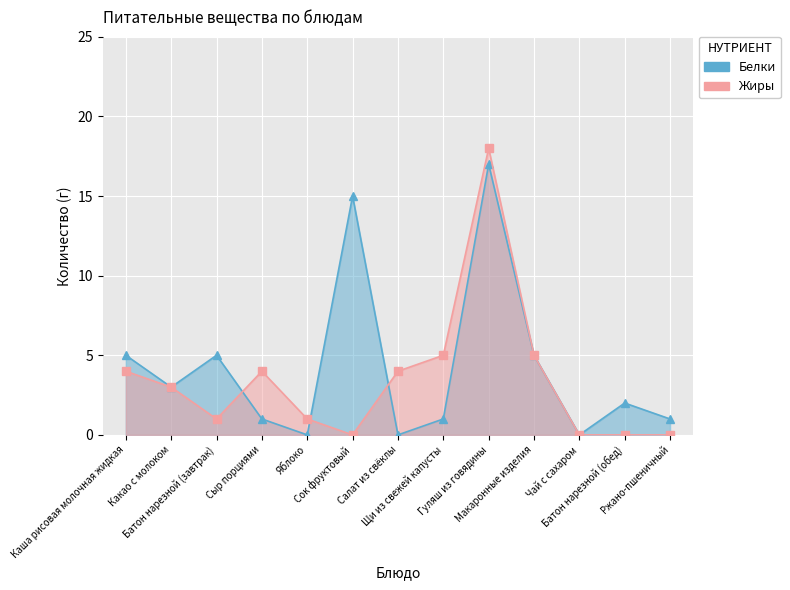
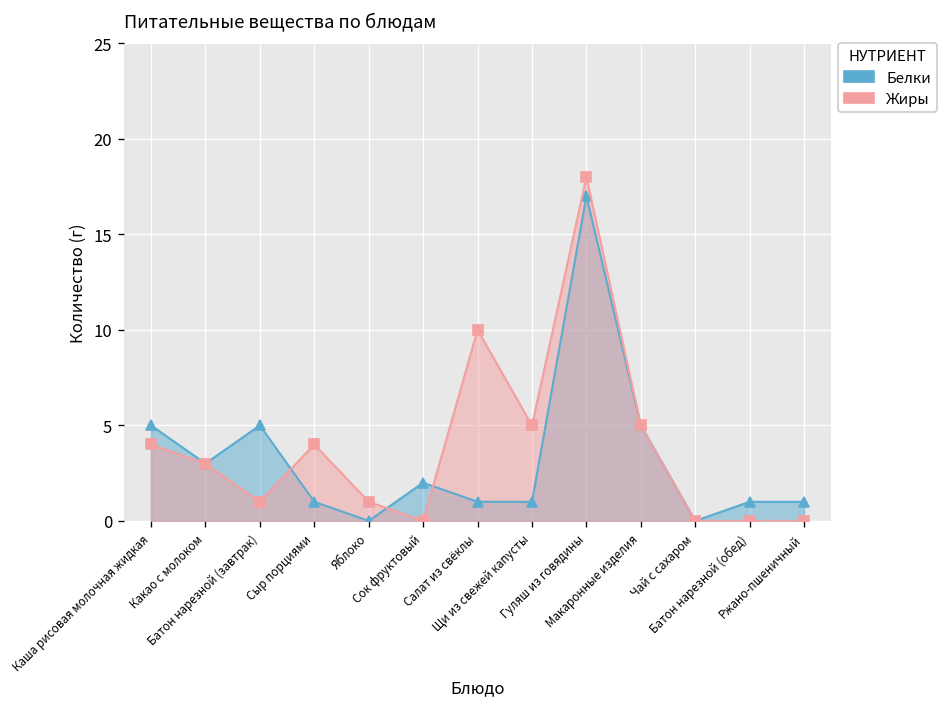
  {
    "Белки": {
      "Каша рисовая молочная жидкая": 5,
      "Батон нарезной (завтрак)": 5,
      "Сыр порциями": 1,
      "Яблоко": 0,
-     "Сок фруктовый": 15,
-     "Салат из свёклы": 0,
+     "Сок фруктовый": 2,
+     "Салат из свёклы": 1,
      "Щи из свежей капусты": 1,
      "Гуляш из говядины": 17,
-     "Батон нарезной (обед)": 2,
+     "Батон нарезной (обед)": 1,
      "Ржано-пшеничный": 1
    },
    "Жиры": {
      "Каша рисовая молочная жидкая": 4,
      "Батон нарезной (завтрак)": 1,
      "Сыр порциями": 4,
      "Яблоко": 1,
      "Сок фруктовый": 0,
-     "Салат из свёклы": 4,
+     "Салат из свёклы": 10,
      "Щи из свежей капусты": 5,
      "Гуляш из говядины": 18,
      "Батон нарезной (обед)": 0,
      "Ржано-пшеничный": 0
    }
  }
